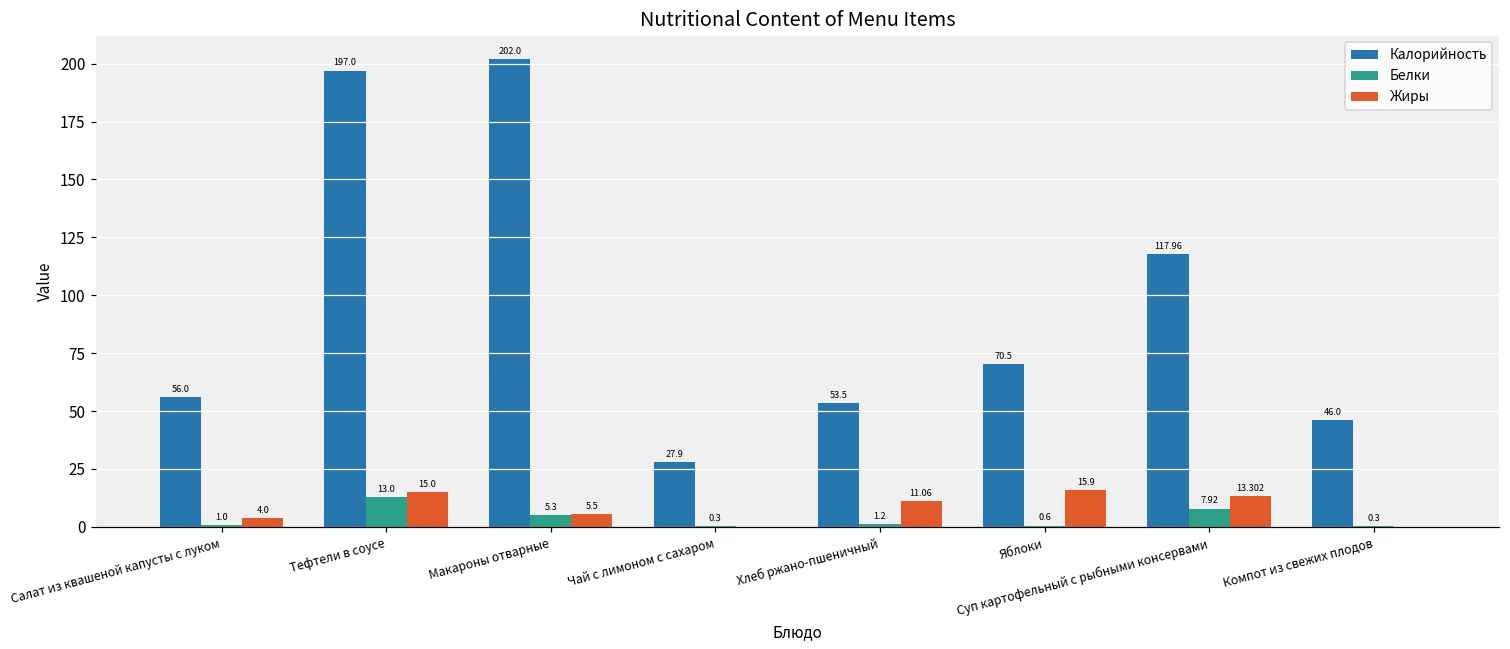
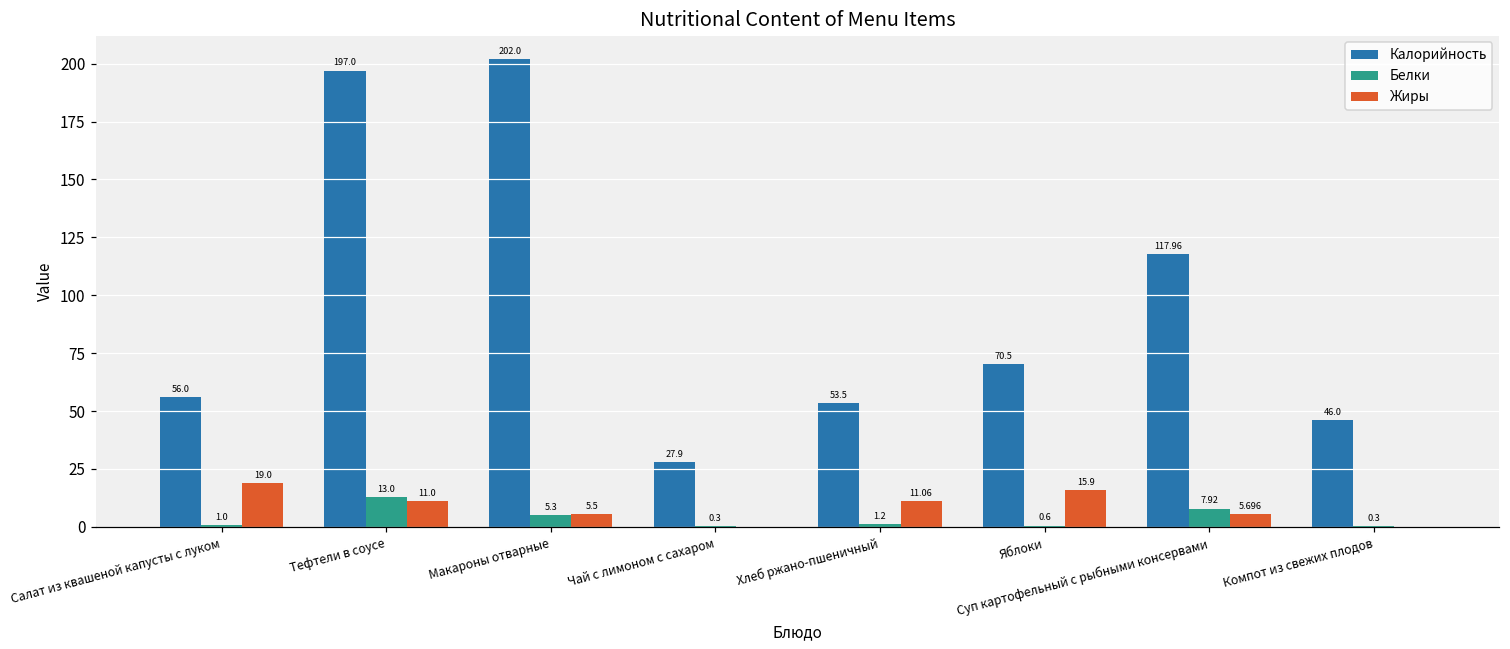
  {
    "Жиры": {
-     "Салат из квашеной капусты с луком": 4.0,
-     "Тефтели в соусе": 15.0,
+     "Салат из квашеной капусты с луком": 19.0,
+     "Тефтели в соусе": 11.0,
      "Макароны отварные": 5.5,
      "Хлеб ржано-пшеничный": 11.06,
      "Яблоки": 15.9,
-     "Суп картофельный с рыбными консервами": 13.302
+     "Суп картофельный с рыбными консервами": 5.696
    }
  }
